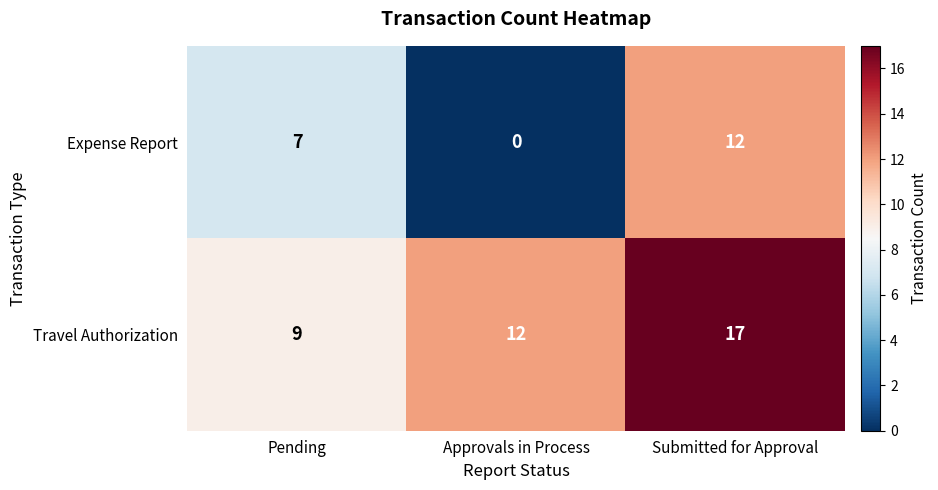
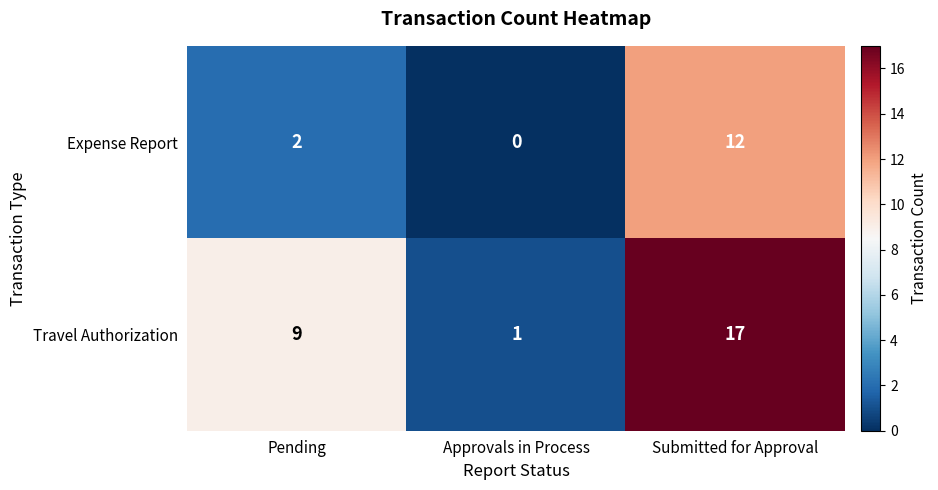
  {
    "Expense Report": {
-     "Pending": 7,
+     "Pending": 2,
      "Approvals in Process": 0,
      "Submitted for Approval": 12
    },
    "Travel Authorization": {
      "Pending": 9,
-     "Approvals in Process": 12,
+     "Approvals in Process": 1,
      "Submitted for Approval": 17
    }
  }
